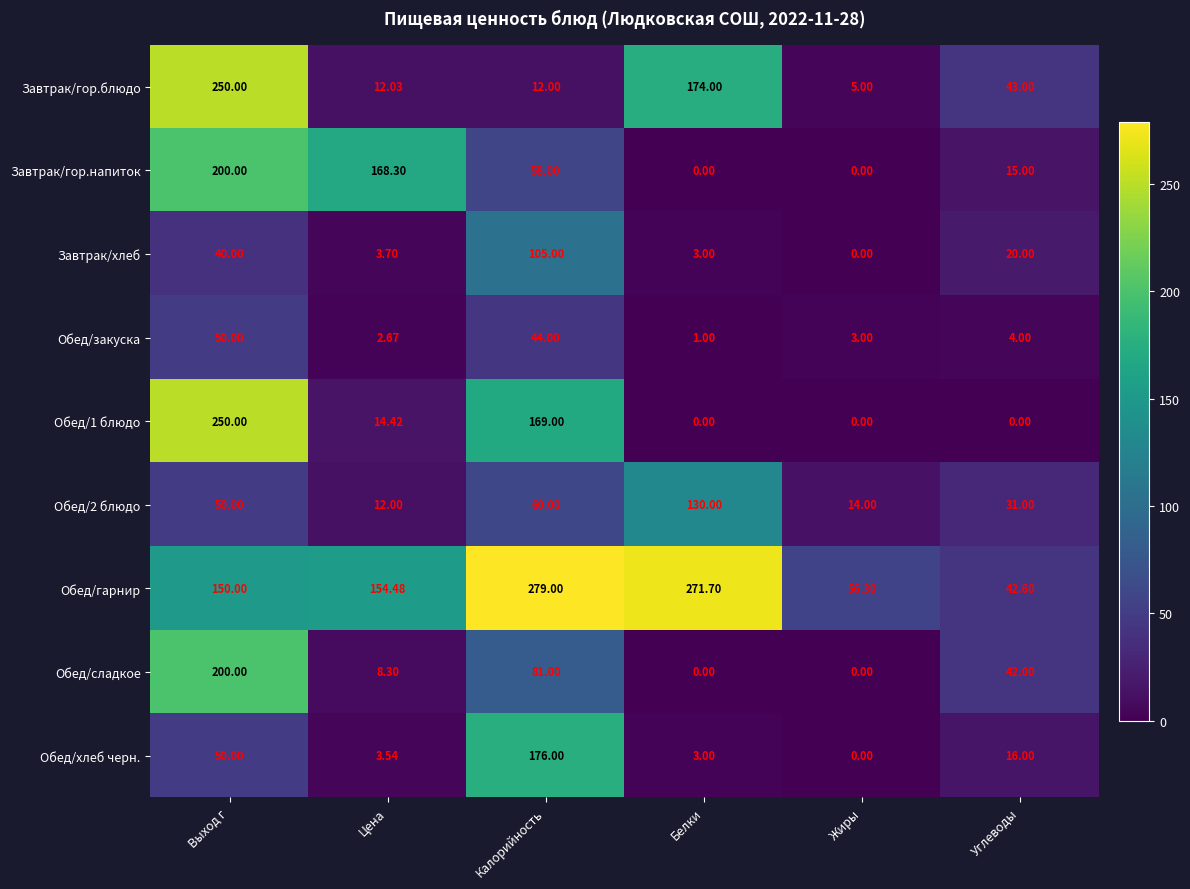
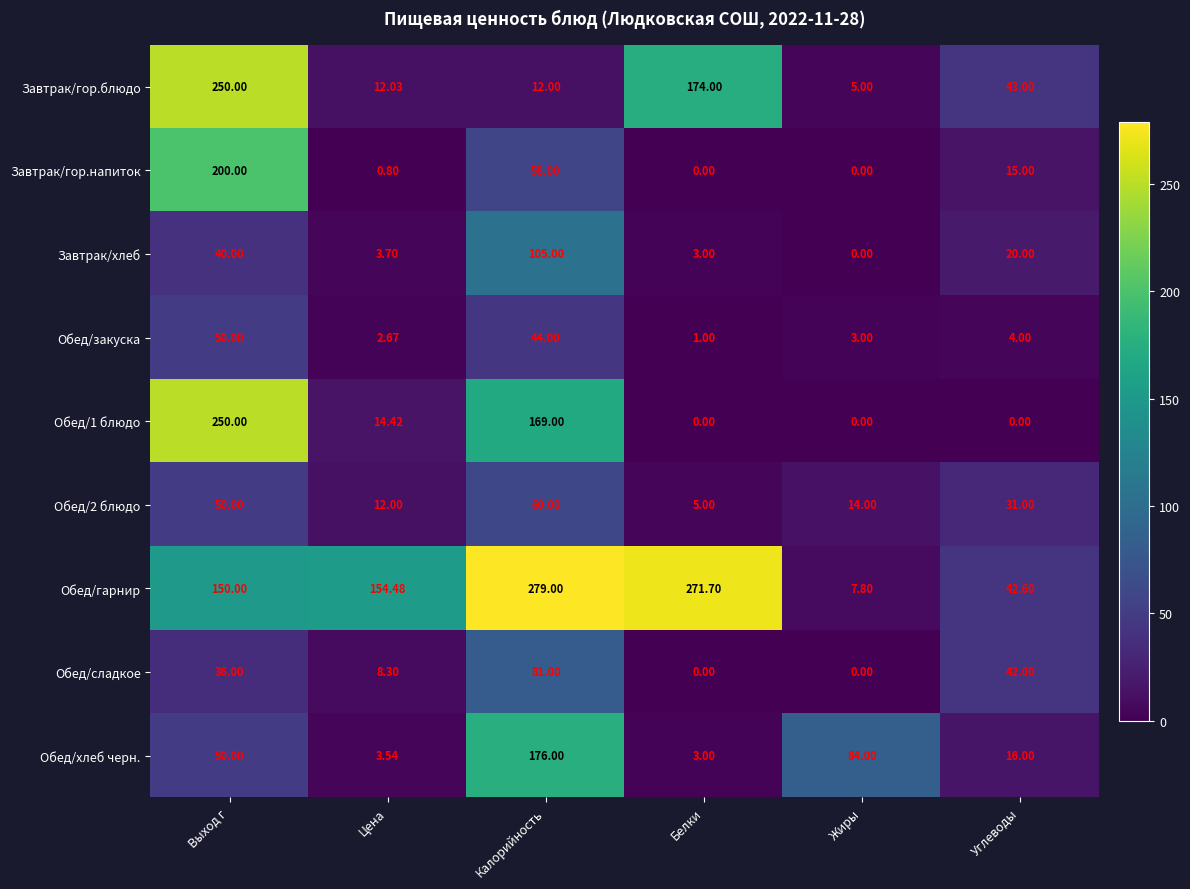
  {
    "Завтрак/гор.блюдо": {
      "Выход г": 250.00,
      "Цена": 12.03,
      "Калорийность": 12.00,
      "Белки": 174.00,
      "Жиры": 5.00,
      "Углеводы": 43.00
    },
    "Завтрак/гор.напиток": {
      "Выход г": 200.00,
-     "Цена": 168.30,
+     "Цена": 0.80,
      "Калорийность": 58.00,
      "Белки": 0.00,
      "Жиры": 0.00,
      "Углеводы": 15.00
    },
    "Завтрак/хлеб": {
      "Выход г": 40.00,
      "Цена": 3.70,
      "Калорийность": 105.00,
      "Белки": 3.00,
      "Жиры": 0.00,
      "Углеводы": 20.00
    },
    "Обед/закуска": {
      "Выход г": 50.00,
      "Цена": 2.67,
      "Калорийность": 44.00,
      "Белки": 1.00,
      "Жиры": 3.00,
      "Углеводы": 4.00
    },
    "Обед/1 блюдо": {
      "Выход г": 250.00,
      "Цена": 14.42,
      "Калорийность": 169.00,
      "Белки": 0.00,
      "Жиры": 0.00,
      "Углеводы": 0.00
    },
    "Обед/2 блюдо": {
      "Выход г": 50.00,
      "Цена": 12.00,
      "Калорийность": 60.00,
-     "Белки": 130.00,
+     "Белки": 5.00,
      "Жиры": 14.00,
      "Углеводы": 31.00
    },
    "Обед/гарнир": {
      "Выход г": 150.00,
      "Цена": 154.48,
      "Калорийность": 279.00,
      "Белки": 271.70,
-     "Жиры": 56.30,
+     "Жиры": 7.80,
      "Углеводы": 42.60
    },
    "Обед/сладкое": {
-     "Выход г": 200.00,
+     "Выход г": 36.00,
      "Цена": 8.30,
      "Калорийность": 81.00,
      "Белки": 0.00,
      "Жиры": 0.00,
      "Углеводы": 42.00
    },
    "Обед/хлеб черн.": {
      "Выход г": 50.00,
      "Цена": 3.54,
      "Калорийность": 176.00,
      "Белки": 3.00,
-     "Жиры": 0.00,
+     "Жиры": 84.00,
      "Углеводы": 16.00
    }
  }
